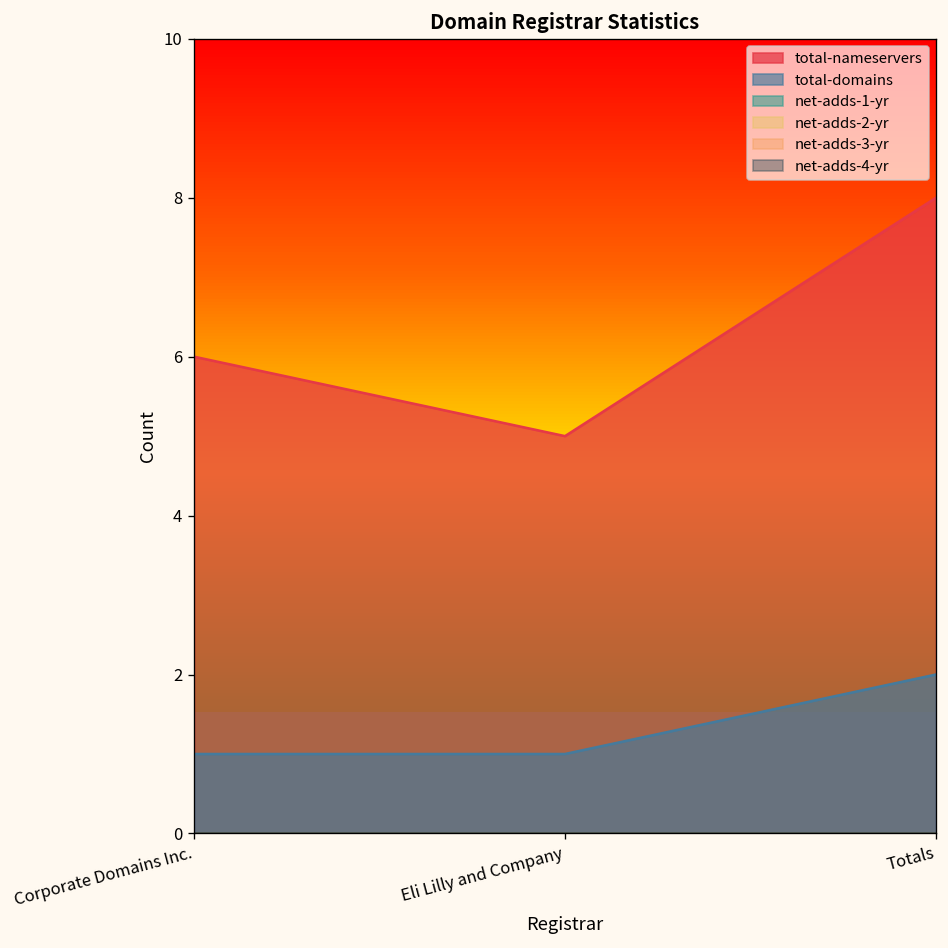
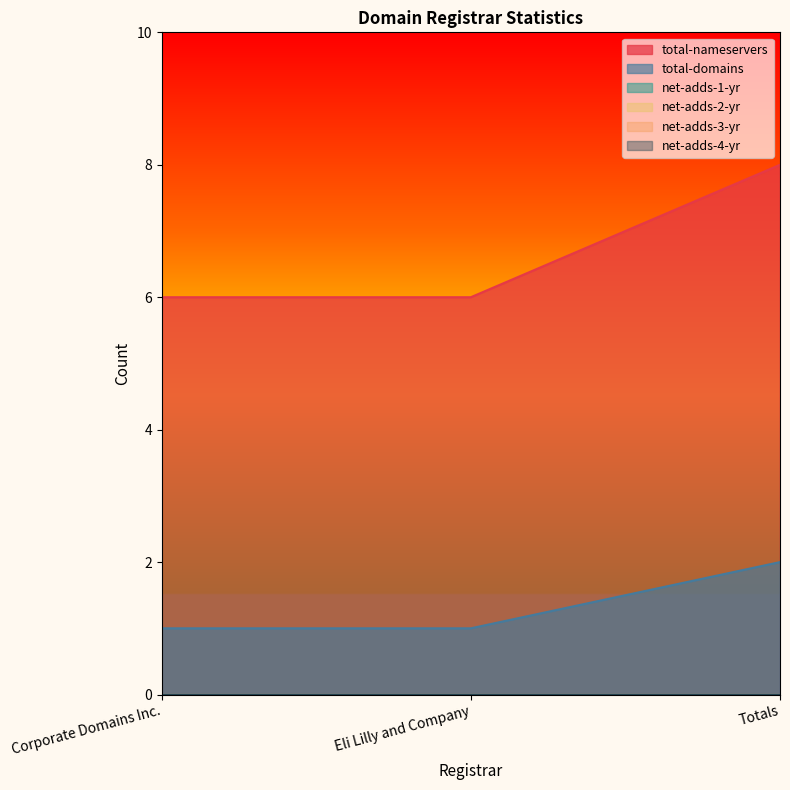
  {
    "total-nameservers": {
      "Corporate Domains Inc.": 6,
-     "Eli Lilly and Company": 5,
+     "Eli Lilly and Company": 6,
      "Totals": 8
    }
  }
